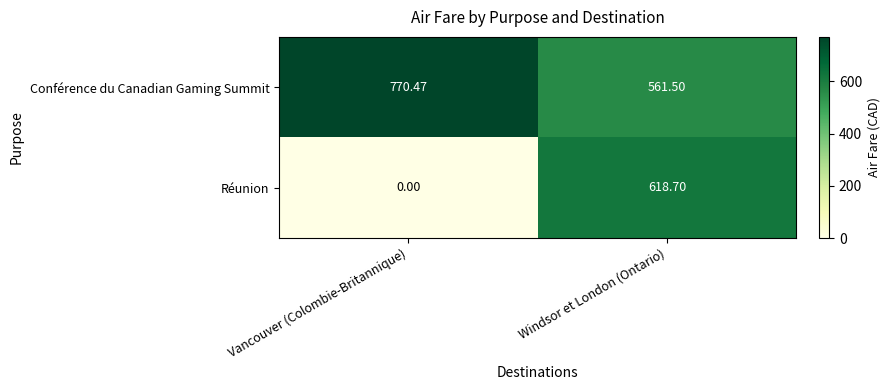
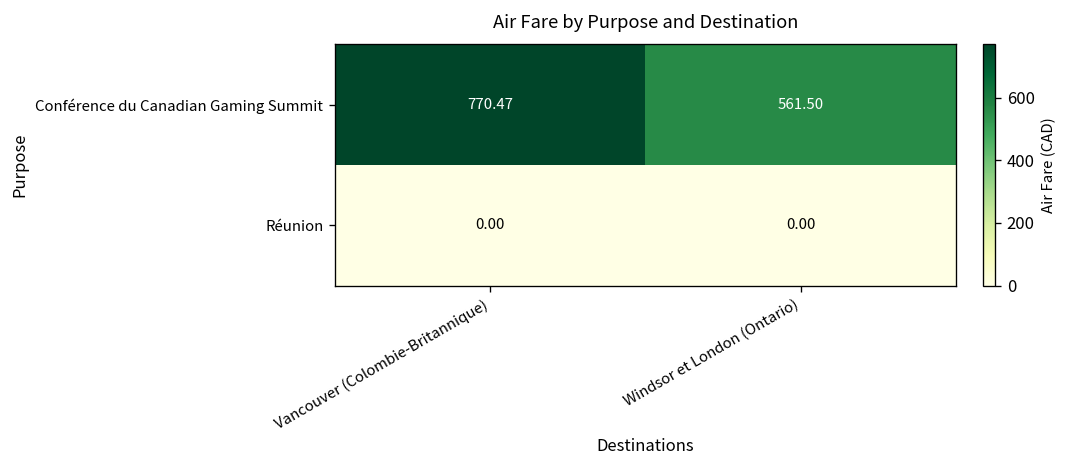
  {
    "Conférence du Canadian Gaming Summit": {
      "Vancouver (Colombie-Britannique)": 770.47,
      "Windsor et London (Ontario)": 561.50
    },
    "Réunion": {
      "Vancouver (Colombie-Britannique)": 0.00,
-     "Windsor et London (Ontario)": 618.70
+     "Windsor et London (Ontario)": 0.00
    }
  }
